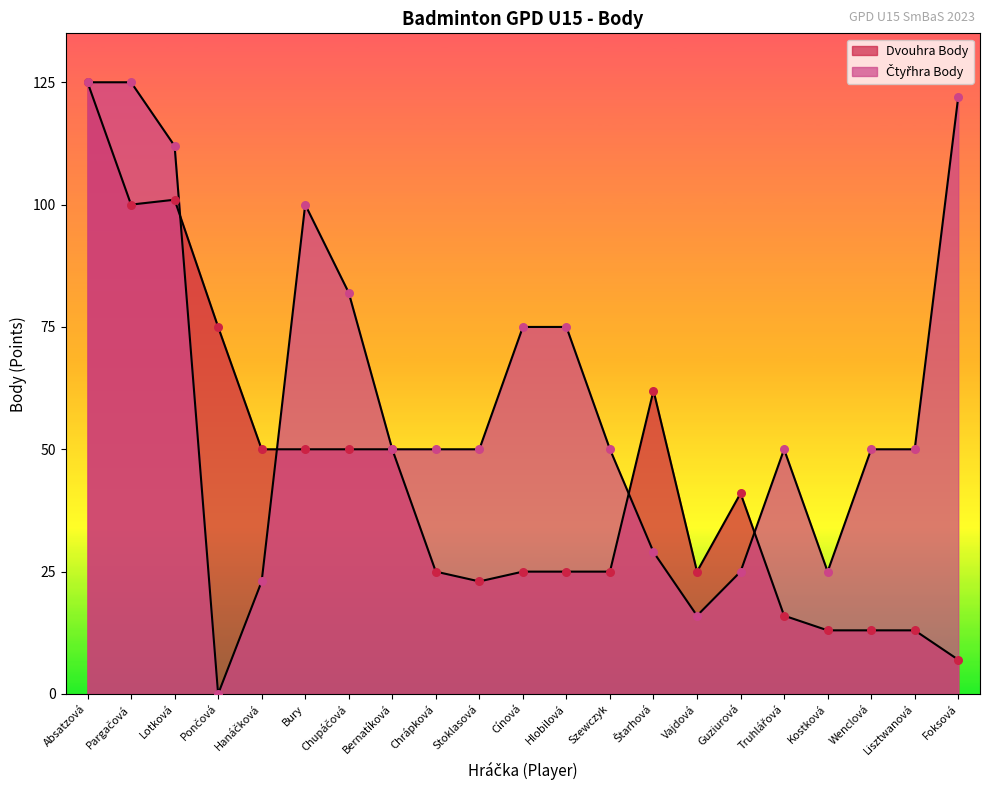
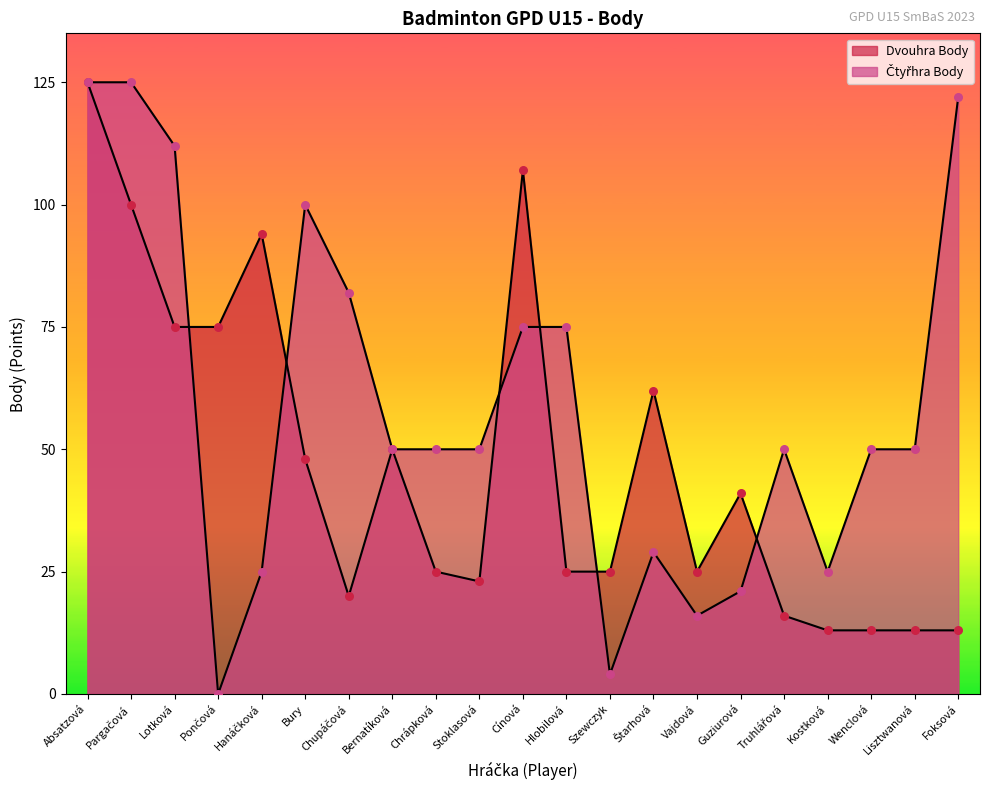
  {
    "Dvouhra Body": {
      "Pargačová": 100,
-     "Lotková": 101,
+     "Lotková": 75,
      "Pončová": 75,
-     "Hanáčková": 50,
-     "Bury": 50,
-     "Chupáčová": 50,
+     "Hanáčková": 94,
+     "Bury": 48,
+     "Chupáčová": 20,
      "Chrápková": 25,
      "Stoklasová": 23,
-     "Cínová": 25,
+     "Cínová": 107,
      "Hlobilová": 25,
      "Szewczyk": 25,
      "Štarhová": 62,
      "Vajdová": 25,
      "Guziurová": 41,
      "Truhlářová": 16,
      "Kostková": 13,
      "Wenclová": 13,
      "Lisztwanová": 13,
-     "Foksová": 7
+     "Foksová": 13
    },
    "Čtyřhra Body": {
      "Pargačová": 125,
      "Lotková": 112,
      "Pončová": 0,
-     "Hanáčková": 23,
+     "Hanáčková": 25,
      "Bury": 100,
      "Chupáčová": 82,
      "Chrápková": 50,
      "Stoklasová": 50,
      "Cínová": 75,
      "Hlobilová": 75,
-     "Szewczyk": 50,
+     "Szewczyk": 4,
      "Štarhová": 29,
      "Vajdová": 16,
-     "Guziurová": 25,
+     "Guziurová": 21,
      "Truhlářová": 50,
      "Kostková": 25,
      "Wenclová": 50,
      "Lisztwanová": 50,
      "Foksová": 122
    }
  }
